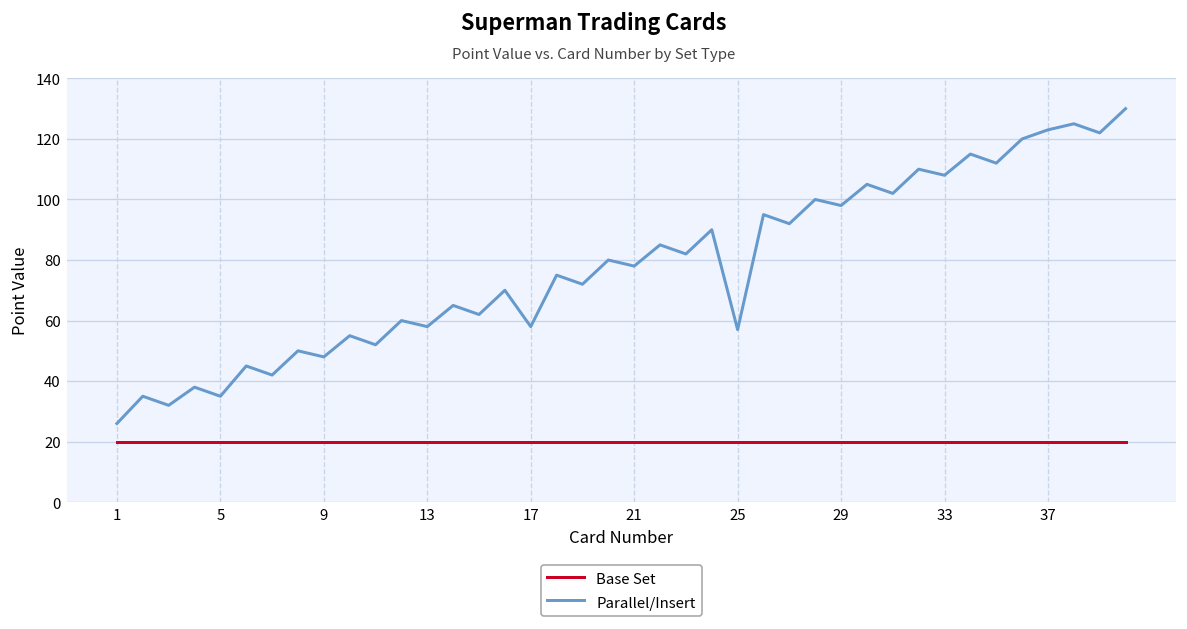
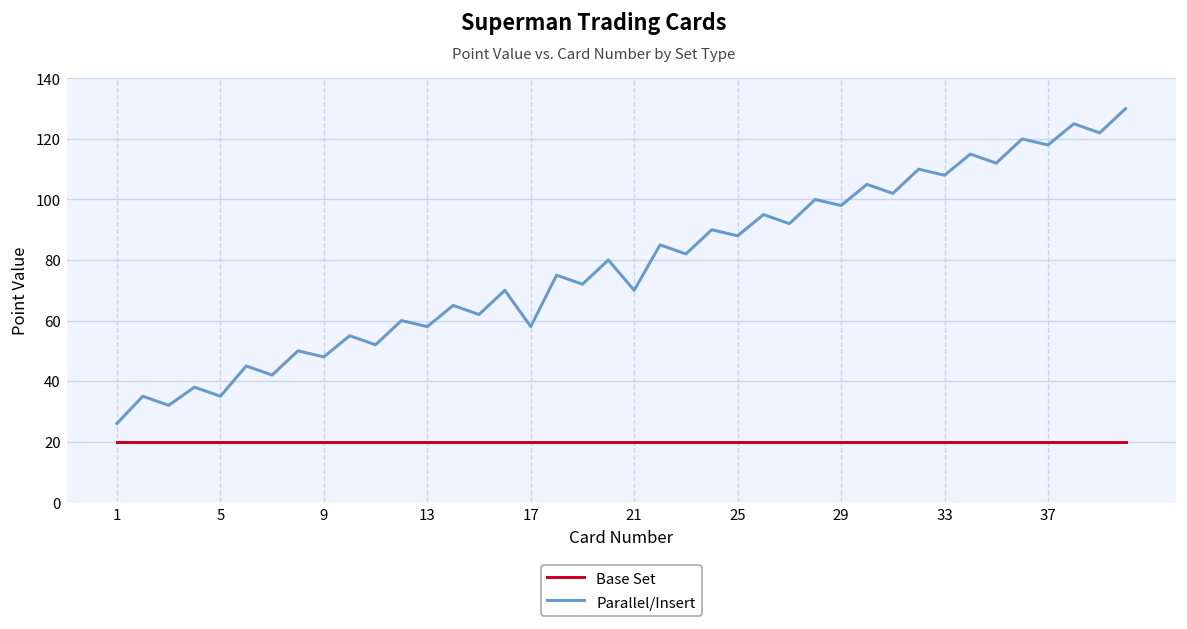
  {
    "Base Set": {
      "1": 20,
      "5": 20,
      "9": 20,
      "13": 20,
      "17": 20,
      "21": 20,
      "25": 20,
      "29": 20,
      "33": 20,
      "37": 20
    },
    "Parallel/Insert": {
      "1": 26,
      "5": 35,
      "9": 48,
      "13": 58,
      "17": 58,
-     "21": 78,
-     "25": 57,
+     "21": 70,
+     "25": 88,
      "29": 98,
      "33": 108,
-     "37": 123
+     "37": 118
    }
  }
